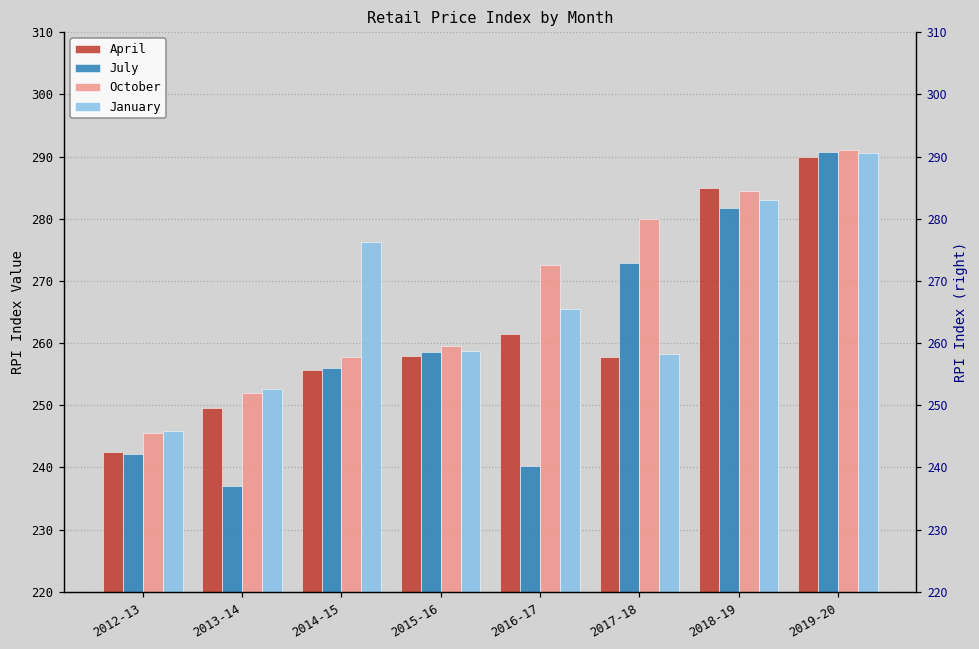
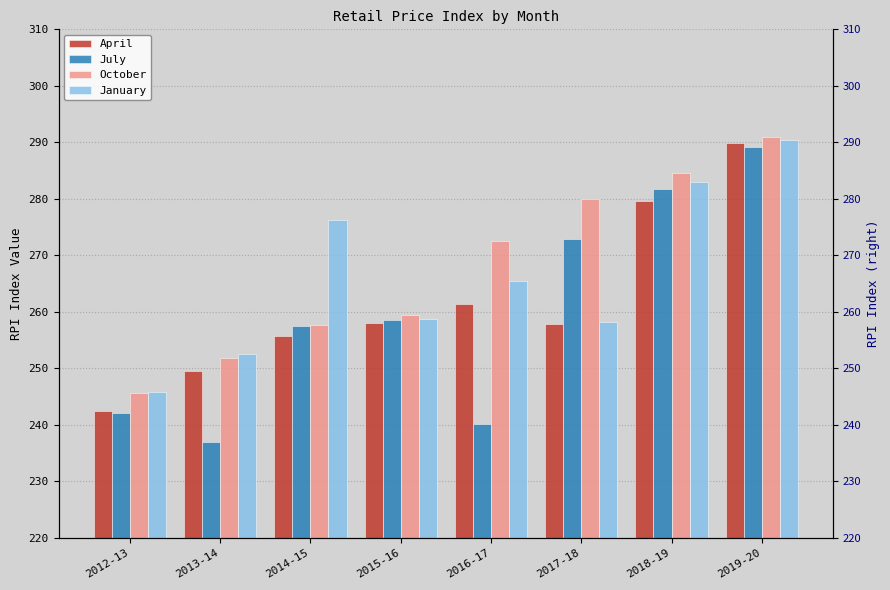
  {
    "April": {
      "2012-13": 243,
      "2013-14": 250,
      "2014-15": 256,
      "2015-16": 258,
      "2016-17": 261,
      "2017-18": 258,
-     "2018-19": 285,
+     "2018-19": 280,
      "2019-20": 290
    },
    "July": {
      "2012-13": 242,
      "2013-14": 237,
-     "2014-15": 256,
+     "2014-15": 258,
      "2015-16": 259,
      "2016-17": 240,
      "2017-18": 273,
      "2018-19": 282,
-     "2019-20": 291
+     "2019-20": 289
    },
    "October": {
      "2012-13": 246,
      "2013-14": 252,
      "2014-15": 258,
      "2015-16": 260,
      "2016-17": 273,
      "2017-18": 280,
      "2018-19": 285,
      "2019-20": 291
    },
    "January": {
      "2012-13": 246,
      "2013-14": 253,
      "2014-15": 276,
      "2015-16": 259,
      "2016-17": 266,
      "2017-18": 258,
      "2018-19": 283,
      "2019-20": 291
    }
  }
